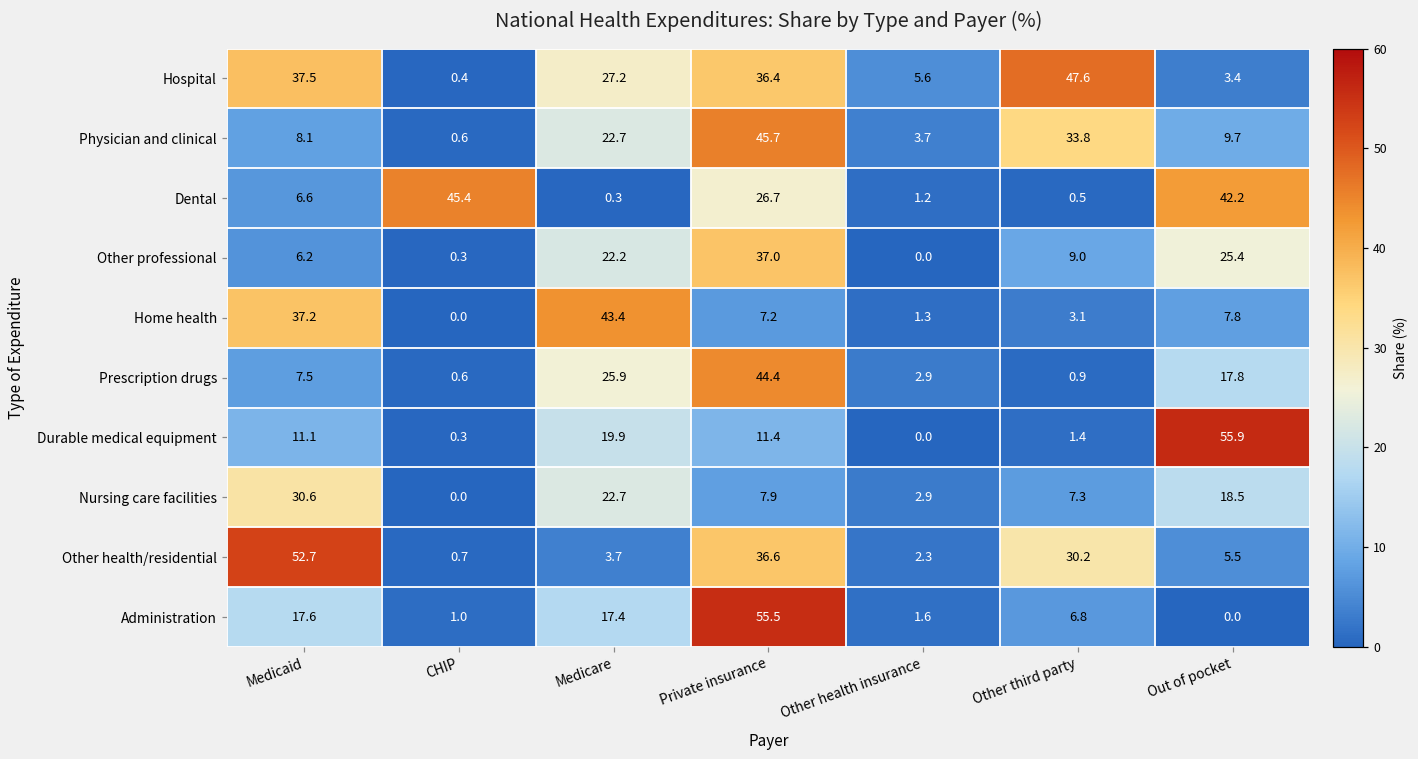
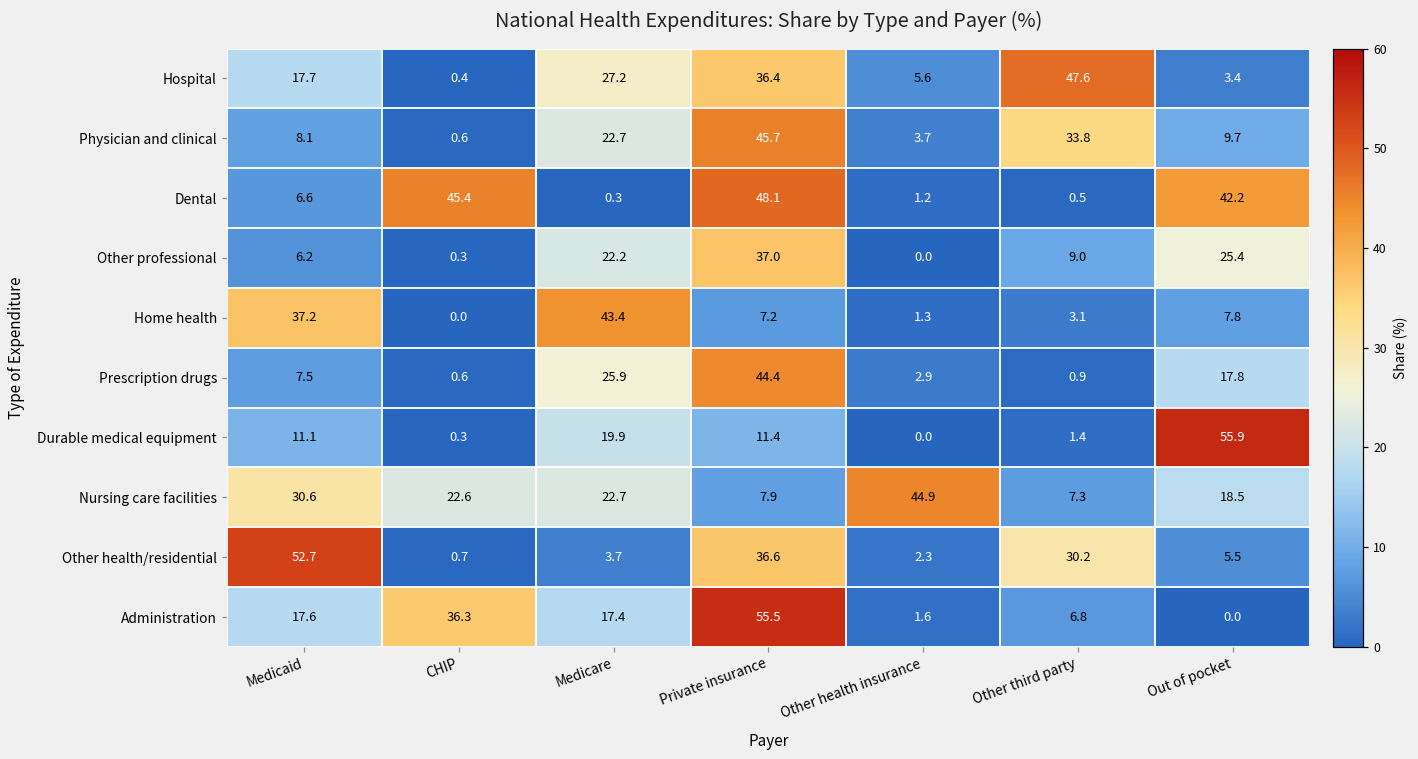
  {
    "Hospital": {
-     "Medicaid": 37.5,
+     "Medicaid": 17.7,
      "CHIP": 0.4,
      "Medicare": 27.2,
      "Private insurance": 36.4,
      "Other health insurance": 5.6,
      "Other third party": 47.6,
      "Out of pocket": 3.4
    },
    "Physician and clinical": {
      "Medicaid": 8.1,
      "CHIP": 0.6,
      "Medicare": 22.7,
      "Private insurance": 45.7,
      "Other health insurance": 3.7,
      "Other third party": 33.8,
      "Out of pocket": 9.7
    },
    "Dental": {
      "Medicaid": 6.6,
      "CHIP": 45.4,
      "Medicare": 0.3,
-     "Private insurance": 26.7,
+     "Private insurance": 48.1,
      "Other health insurance": 1.2,
      "Other third party": 0.5,
      "Out of pocket": 42.2
    },
    "Other professional": {
      "Medicaid": 6.2,
      "CHIP": 0.3,
      "Medicare": 22.2,
      "Private insurance": 37.0,
      "Other health insurance": 0.0,
      "Other third party": 9.0,
      "Out of pocket": 25.4
    },
    "Home health": {
      "Medicaid": 37.2,
      "CHIP": 0.0,
      "Medicare": 43.4,
      "Private insurance": 7.2,
      "Other health insurance": 1.3,
      "Other third party": 3.1,
      "Out of pocket": 7.8
    },
    "Prescription drugs": {
      "Medicaid": 7.5,
      "CHIP": 0.6,
      "Medicare": 25.9,
      "Private insurance": 44.4,
      "Other health insurance": 2.9,
      "Other third party": 0.9,
      "Out of pocket": 17.8
    },
    "Durable medical equipment": {
      "Medicaid": 11.1,
      "CHIP": 0.3,
      "Medicare": 19.9,
      "Private insurance": 11.4,
      "Other health insurance": 0.0,
      "Other third party": 1.4,
      "Out of pocket": 55.9
    },
    "Nursing care facilities": {
      "Medicaid": 30.6,
-     "CHIP": 0.0,
+     "CHIP": 22.6,
      "Medicare": 22.7,
      "Private insurance": 7.9,
-     "Other health insurance": 2.9,
+     "Other health insurance": 44.9,
      "Other third party": 7.3,
      "Out of pocket": 18.5
    },
    "Other health/residential": {
      "Medicaid": 52.7,
      "CHIP": 0.7,
      "Medicare": 3.7,
      "Private insurance": 36.6,
      "Other health insurance": 2.3,
      "Other third party": 30.2,
      "Out of pocket": 5.5
    },
    "Administration": {
      "Medicaid": 17.6,
-     "CHIP": 1.0,
+     "CHIP": 36.3,
      "Medicare": 17.4,
      "Private insurance": 55.5,
      "Other health insurance": 1.6,
      "Other third party": 6.8,
      "Out of pocket": 0.0
    }
  }
